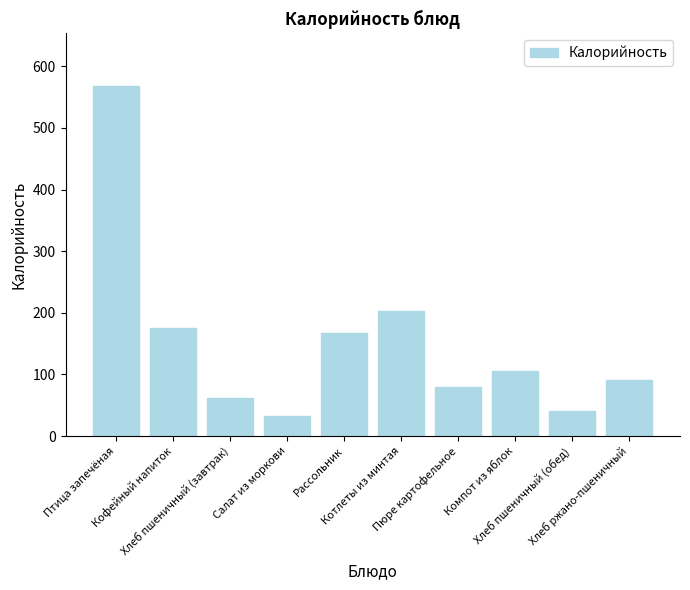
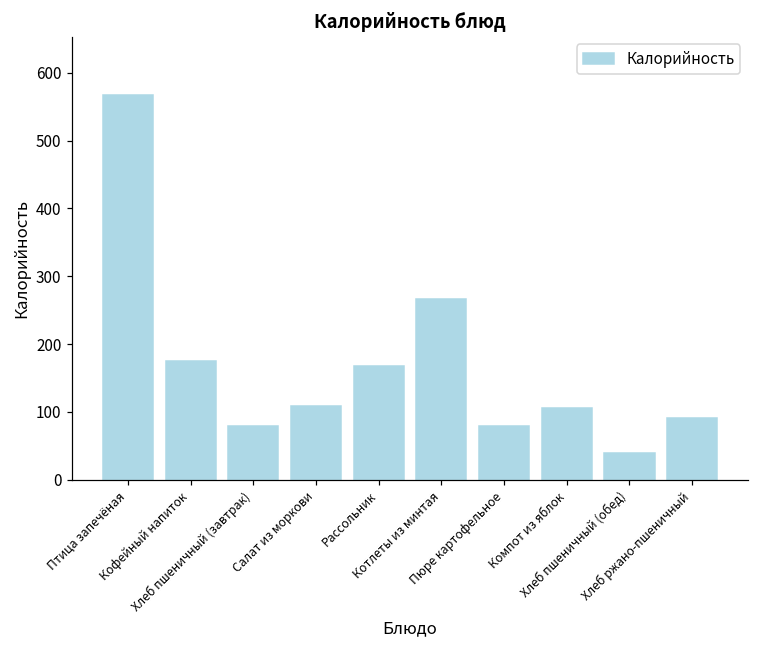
  {
    "Птица запечёная": 570,
    "Кофейный напиток": 180,
-   "Хлеб пшеничный (завтрак)": 60,
-   "Салат из моркови": 30,
+   "Хлеб пшеничный (завтрак)": 80,
+   "Салат из моркови": 110,
    "Рассольник": 170,
-   "Котлеты из минтая": 200,
+   "Котлеты из минтая": 270,
    "Пюре картофельное": 80,
    "Компот из яблок": 110,
    "Хлеб пшеничный (обед)": 40,
    "Хлеб ржано-пшеничный": 90
  }
